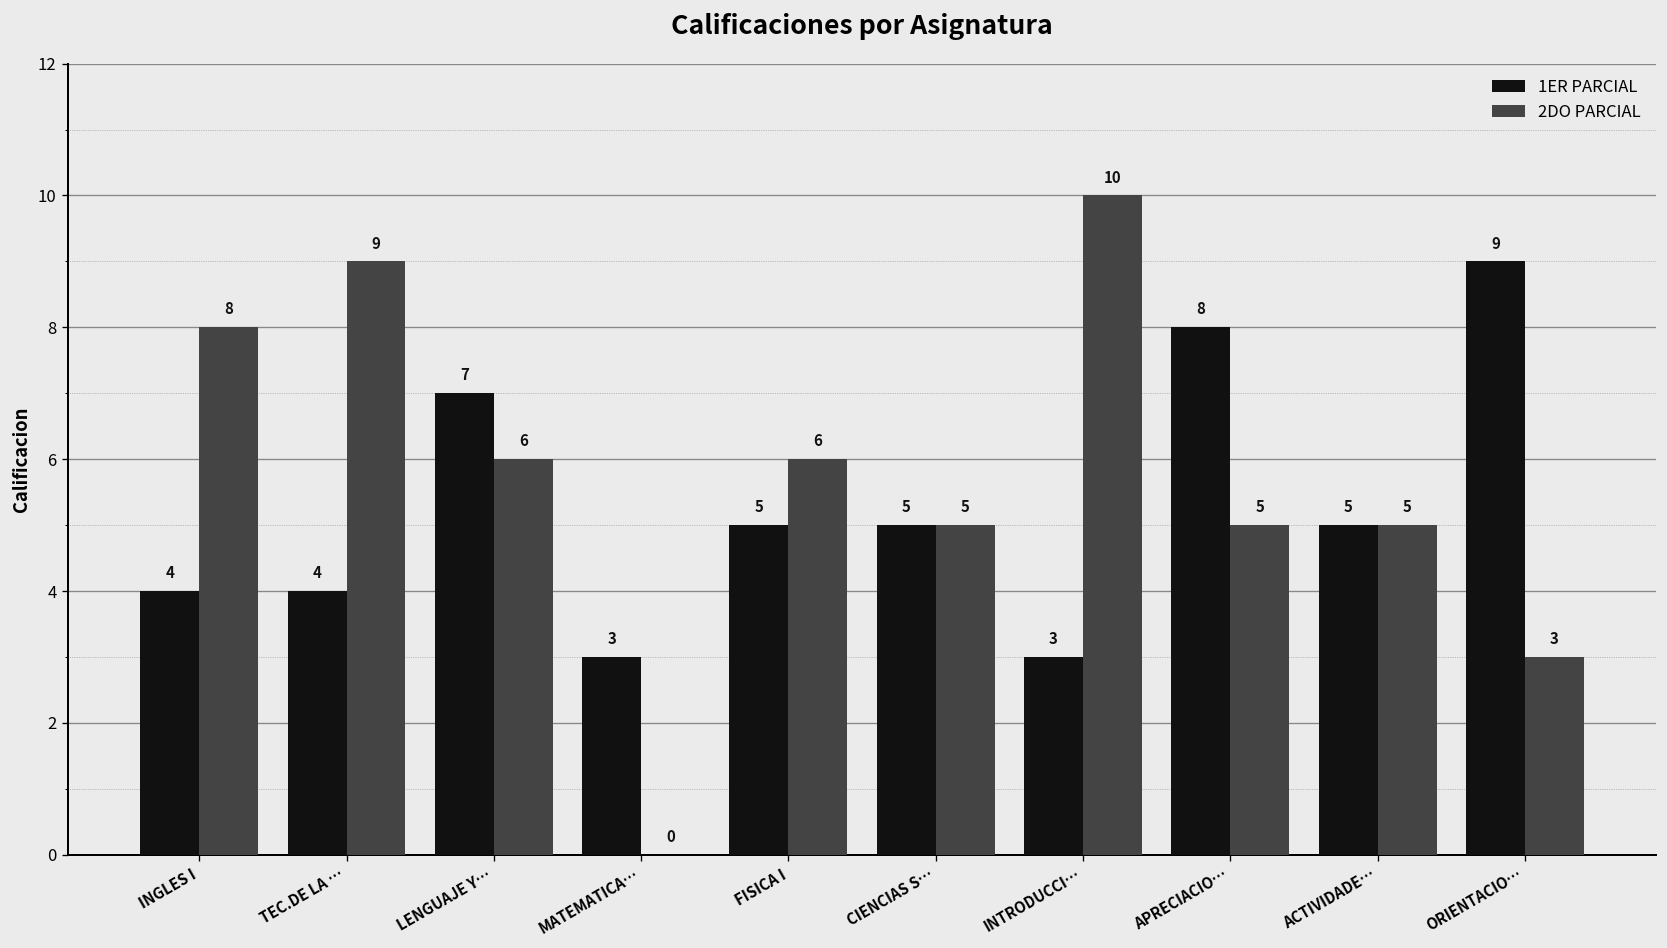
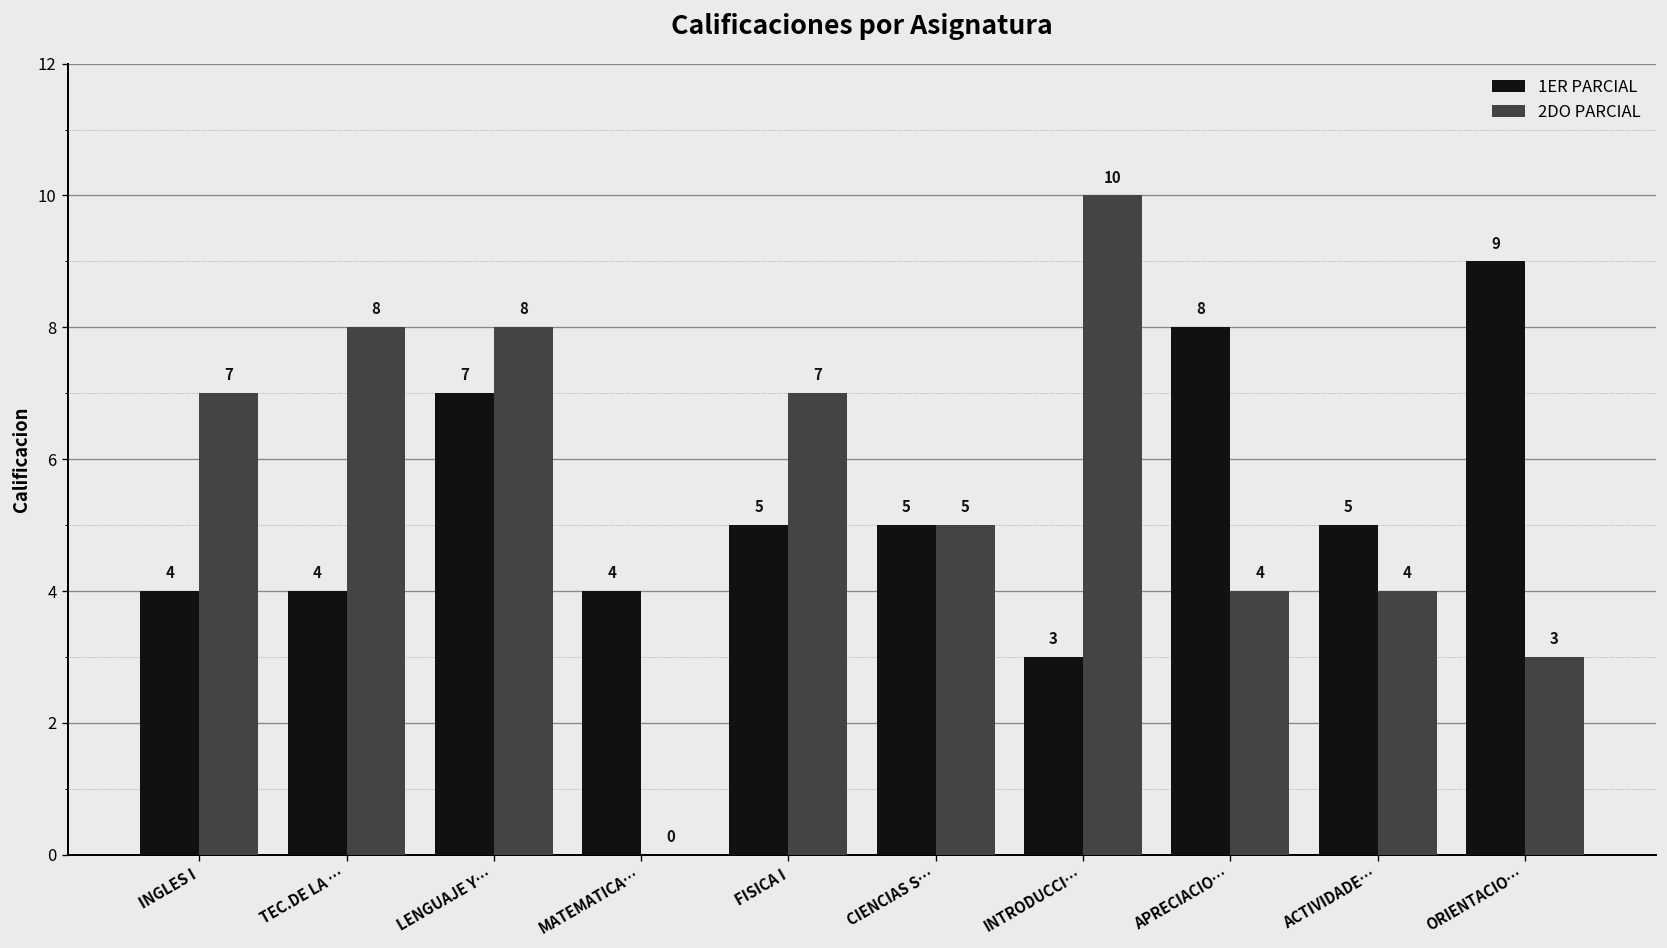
  {
    "1ER PARCIAL": {
      "INGLES I": 4,
      "TEC.DE LA …": 4,
      "LENGUAJE Y…": 7,
-     "MATEMATICA…": 3,
+     "MATEMATICA…": 4,
      "FISICA I": 5,
      "CIENCIAS S…": 5,
      "INTRODUCCI…": 3,
      "APRECIACIO…": 8,
      "ACTIVIDADE…": 5,
      "ORIENTACIO…": 9
    },
    "2DO PARCIAL": {
-     "INGLES I": 8,
-     "TEC.DE LA …": 9,
-     "LENGUAJE Y…": 6,
+     "INGLES I": 7,
+     "TEC.DE LA …": 8,
+     "LENGUAJE Y…": 8,
      "MATEMATICA…": 0,
-     "FISICA I": 6,
+     "FISICA I": 7,
      "CIENCIAS S…": 5,
      "INTRODUCCI…": 10,
-     "APRECIACIO…": 5,
-     "ACTIVIDADE…": 5,
+     "APRECIACIO…": 4,
+     "ACTIVIDADE…": 4,
      "ORIENTACIO…": 3
    }
  }
